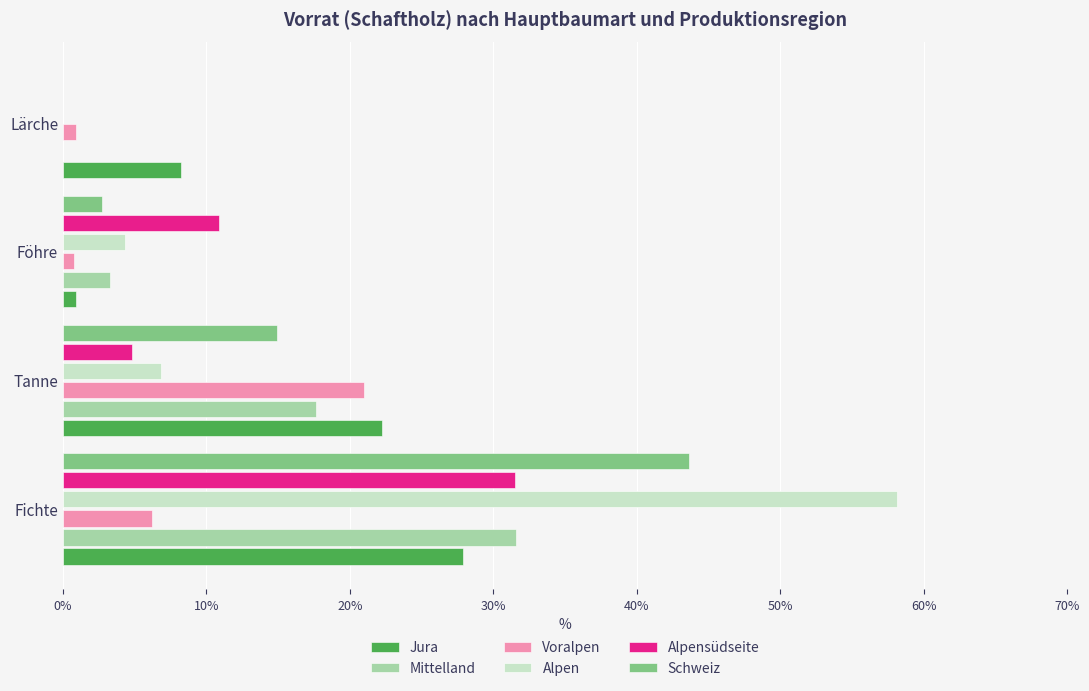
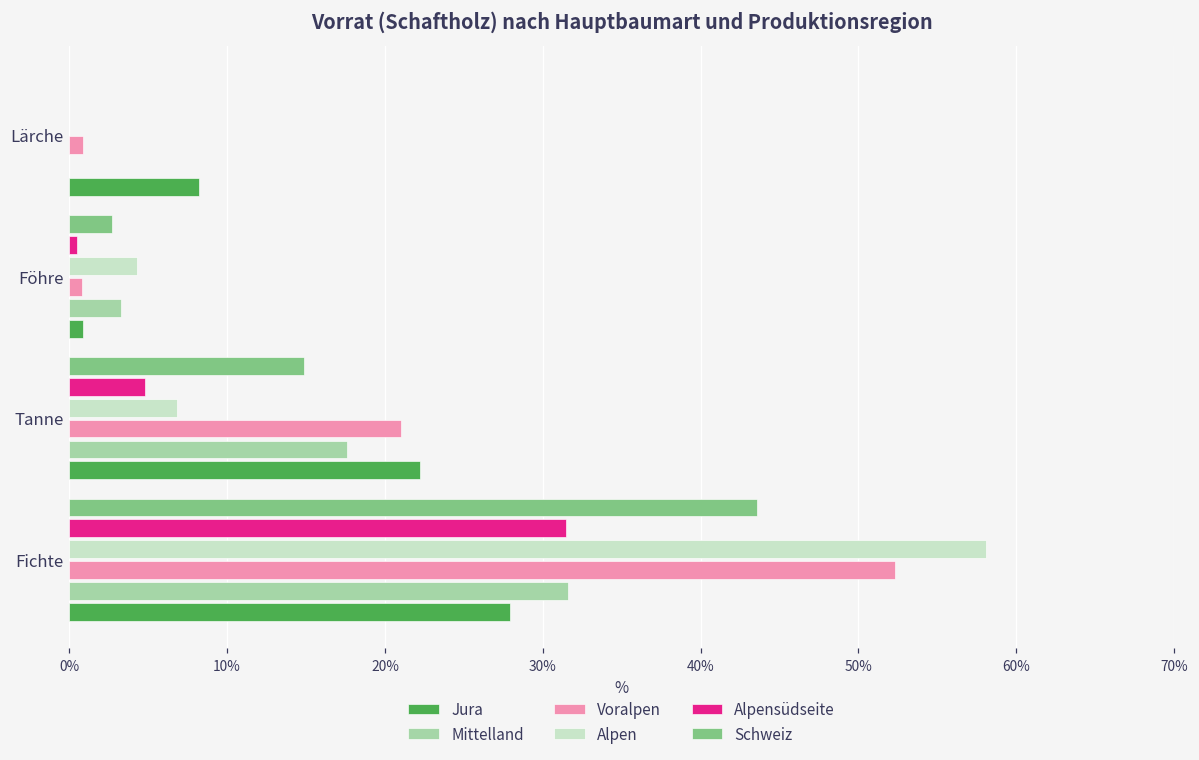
  {
    "Jura": {
      "Lärche": "8.2%",
      "Föhre": "0.9%",
      "Tanne": "22.2%",
      "Fichte": "27.9%"
    },
    "Voralpen": {
      "Lärche": "0.9%",
      "Föhre": "0.8%",
      "Tanne": "21.0%",
-     "Fichte": "6.2%"
+     "Fichte": "52.3%"
    },
    "Alpensüdseite": {
      "Lärche": "0.0%",
-     "Föhre": "10.9%",
+     "Föhre": "0.5%",
      "Tanne": "4.8%",
      "Fichte": "31.5%"
    }
  }
